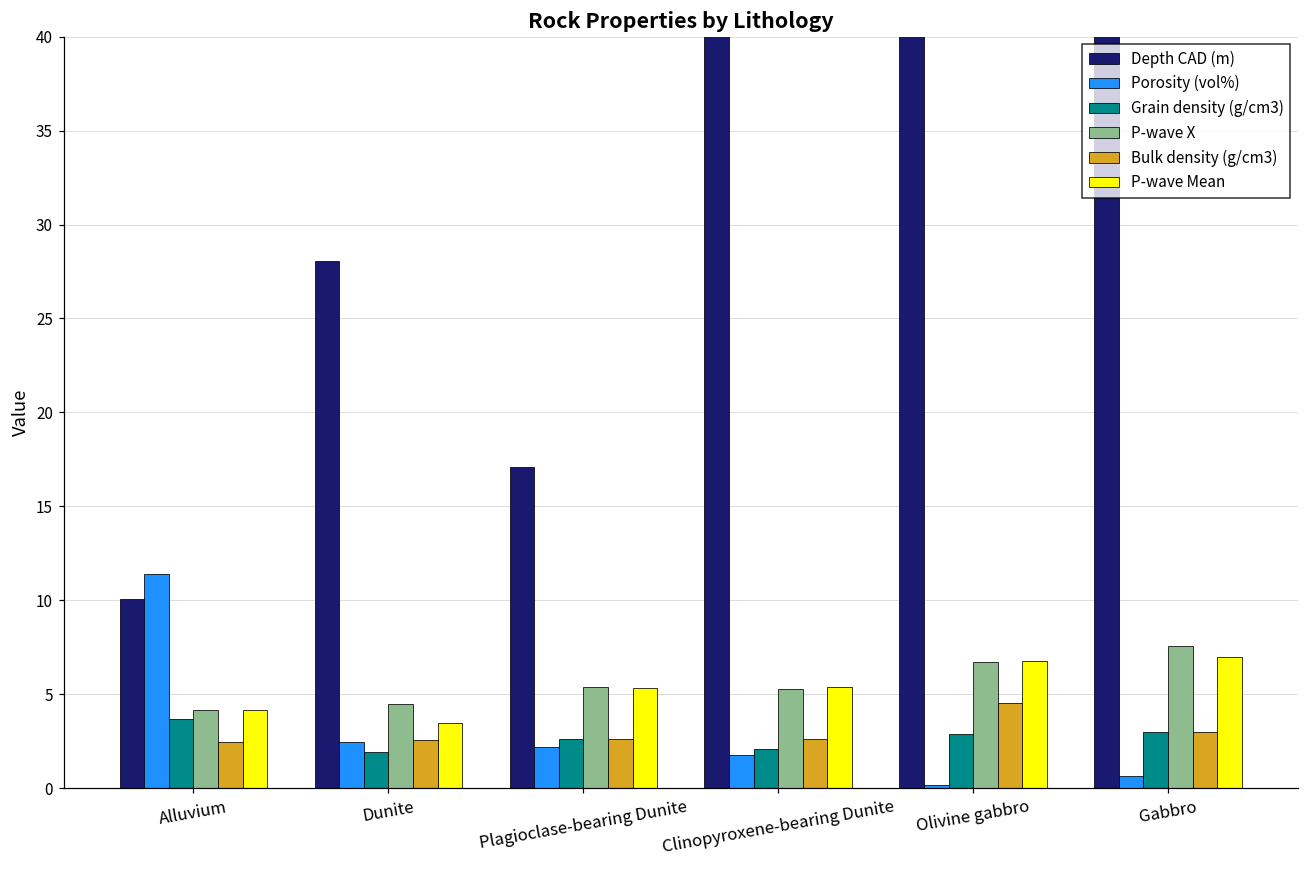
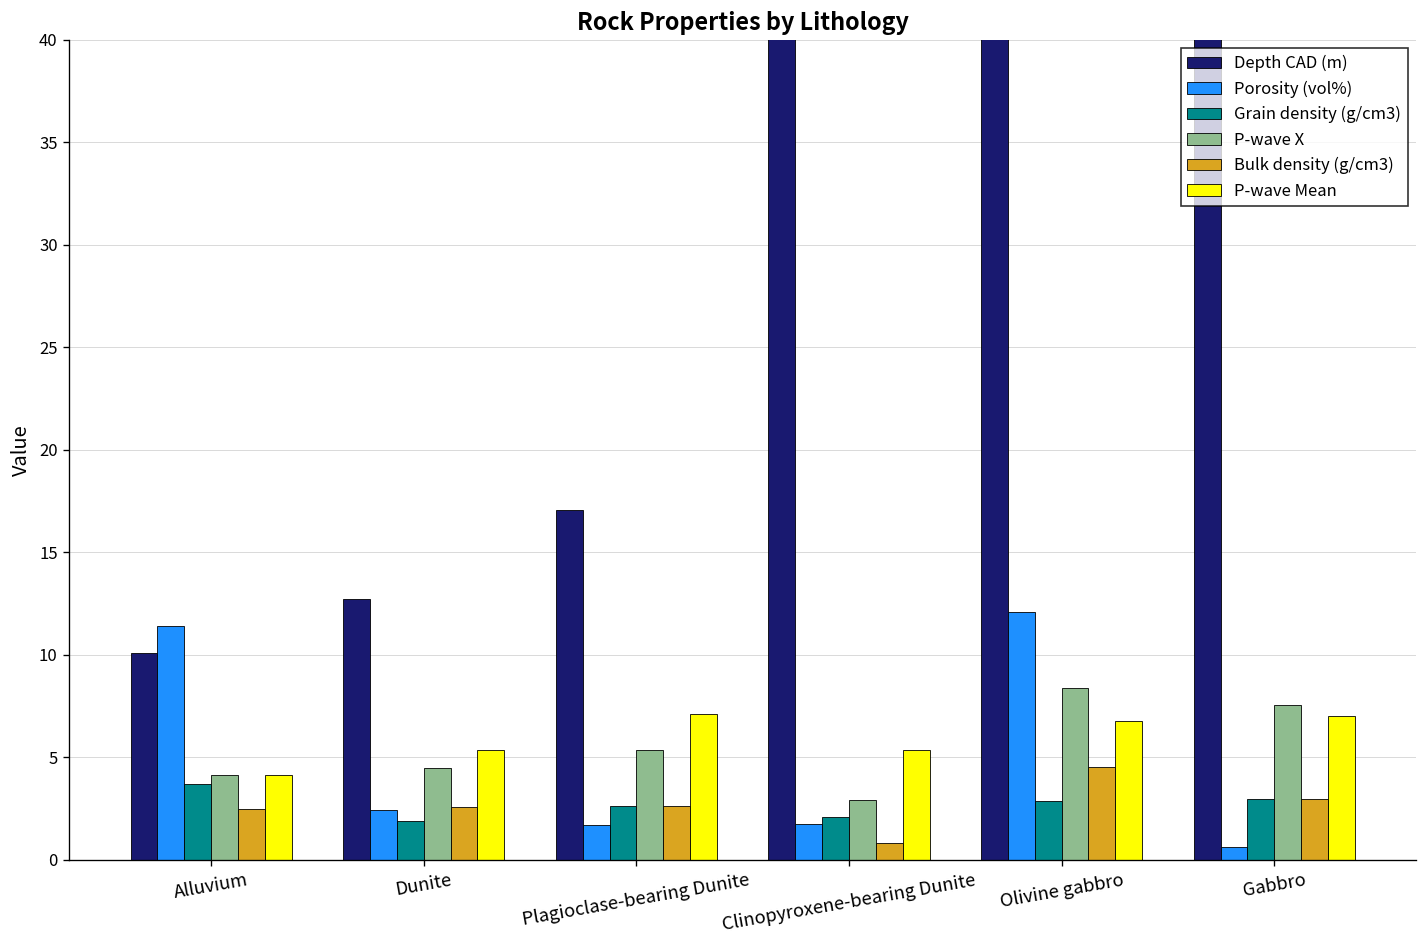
  {
    "Depth CAD (m)": {
      "Alluvium": 10.1,
-     "Dunite": 28.1,
+     "Dunite": 12.7,
      "Plagioclase-bearing Dunite": 17.1
    },
    "Porosity (vol%)": {
      "Alluvium": 11.4,
      "Dunite": 2.5,
-     "Plagioclase-bearing Dunite": 2.2,
+     "Plagioclase-bearing Dunite": 1.7,
      "Clinopyroxene-bearing Dunite": 1.8,
-     "Olivine gabbro": 0.2,
+     "Olivine gabbro": 12.1,
      "Gabbro": 0.6
    },
    "Grain density (g/cm3)": {
      "Alluvium": 3.7,
      "Dunite": 1.9,
      "Plagioclase-bearing Dunite": 2.6,
      "Clinopyroxene-bearing Dunite": 2.1,
      "Olivine gabbro": 2.9,
      "Gabbro": 3.0
    },
    "P-wave X": {
      "Alluvium": 4.1,
      "Dunite": 4.5,
      "Plagioclase-bearing Dunite": 5.4,
-     "Clinopyroxene-bearing Dunite": 5.3,
-     "Olivine gabbro": 6.7,
+     "Clinopyroxene-bearing Dunite": 2.9,
+     "Olivine gabbro": 8.4,
      "Gabbro": 7.6
    },
    "Bulk density (g/cm3)": {
      "Alluvium": 2.5,
      "Dunite": 2.6,
      "Plagioclase-bearing Dunite": 2.6,
-     "Clinopyroxene-bearing Dunite": 2.6,
+     "Clinopyroxene-bearing Dunite": 0.8,
      "Olivine gabbro": 4.5,
      "Gabbro": 3.0
    },
    "P-wave Mean": {
      "Alluvium": 4.1,
-     "Dunite": 3.5,
-     "Plagioclase-bearing Dunite": 5.3,
+     "Dunite": 5.3,
+     "Plagioclase-bearing Dunite": 7.1,
      "Clinopyroxene-bearing Dunite": 5.4,
      "Olivine gabbro": 6.8,
      "Gabbro": 7.0
    }
  }
